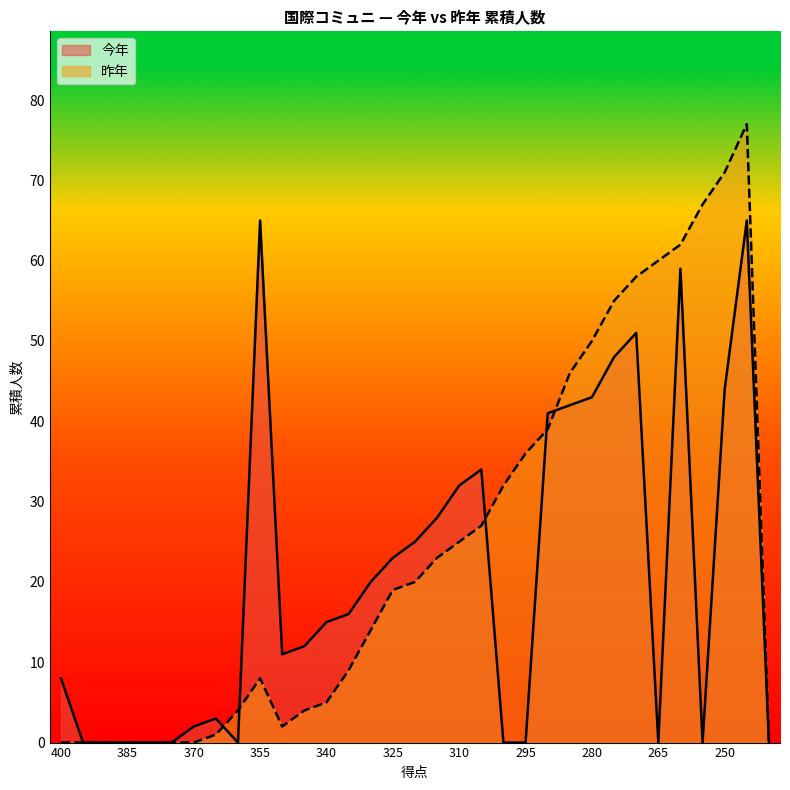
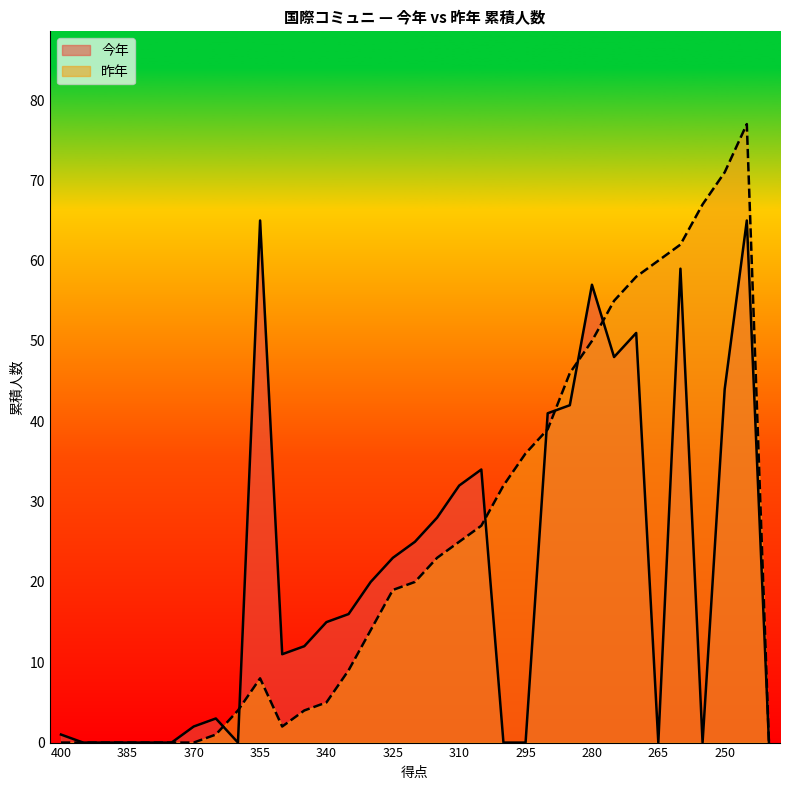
  {
    "今年": {
-     "400": 8,
+     "400": 1,
      "370": 2,
      "355": 65,
      "340": 15,
      "325": 23,
      "310": 32,
      "295": 0,
-     "280": 43,
+     "280": 57,
      "265": 0,
      "250": 44
    },
    "昨年": {
      "400": 0,
      "370": 0,
      "355": 8,
      "340": 5,
      "325": 19,
      "310": 25,
      "295": 36,
      "280": 50,
      "265": 60,
      "250": 71
    }
  }
